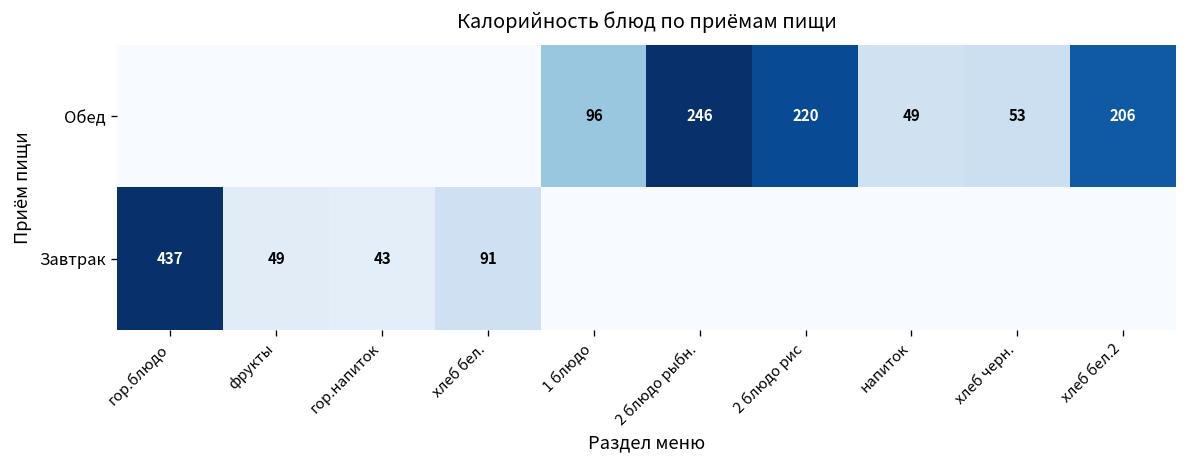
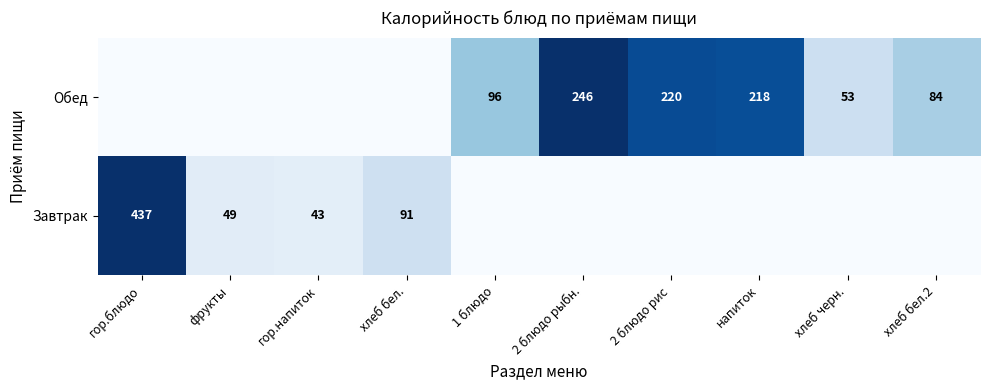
  {
    "Обед": {
      "1 блюдо": 96,
      "2 блюдо рыбн.": 246,
      "2 блюдо рис": 220,
-     "напиток": 49,
+     "напиток": 218,
      "хлеб черн.": 53,
-     "хлеб бел.2": 206
+     "хлеб бел.2": 84
    },
    "Завтрак": {
      "гор.блюдо": 437,
      "фрукты": 49,
      "гор.напиток": 43,
      "хлеб бел.": 91
    }
  }
